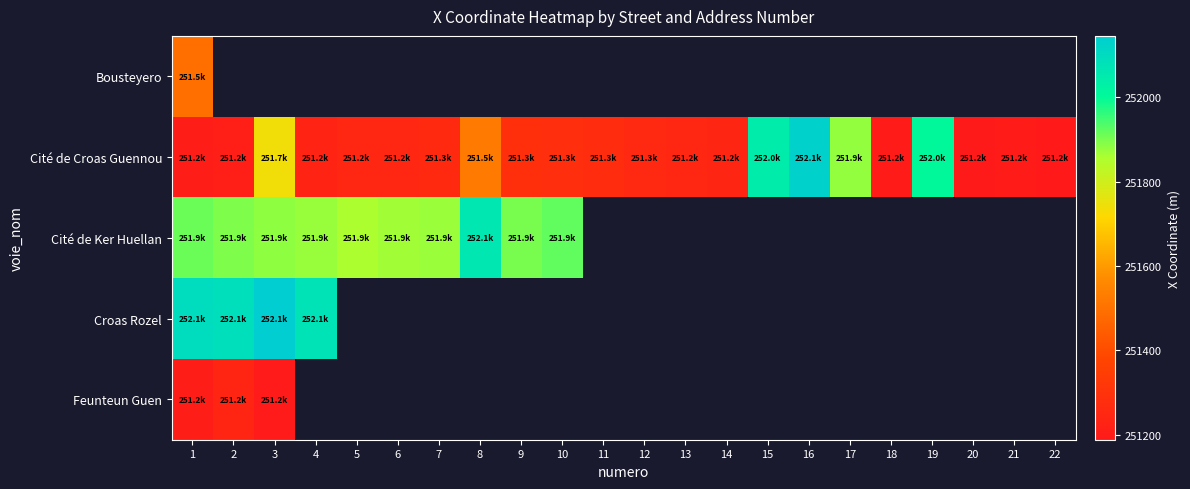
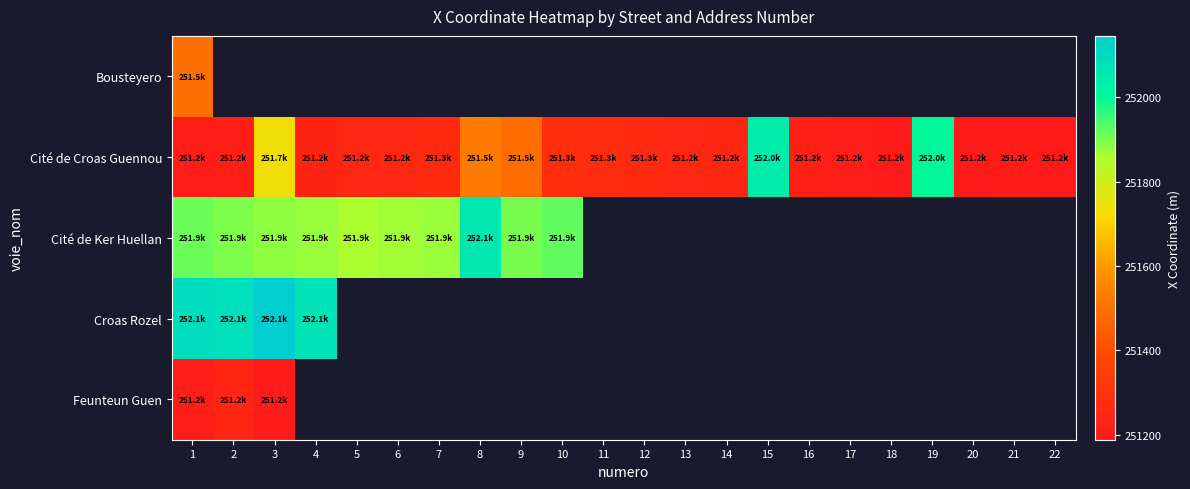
  {
    "Bousteyero": {
      "1": "251.5k"
    },
    "Cité de Croas Guennou": {
      "1": "251.2k",
      "2": "251.2k",
      "3": "251.7k",
      "4": "251.2k",
      "5": "251.2k",
      "6": "251.2k",
      "7": "251.3k",
      "8": "251.5k",
-     "9": "251.3k",
+     "9": "251.5k",
      "10": "251.3k",
      "11": "251.3k",
      "12": "251.3k",
      "13": "251.2k",
      "14": "251.2k",
      "15": "252.0k",
-     "16": "252.1k",
-     "17": "251.9k",
+     "16": "251.2k",
+     "17": "251.2k",
      "18": "251.2k",
      "19": "252.0k",
      "20": "251.2k",
      "21": "251.2k",
      "22": "251.2k"
    },
    "Cité de Ker Huellan": {
      "1": "251.9k",
      "2": "251.9k",
      "3": "251.9k",
      "4": "251.9k",
      "5": "251.9k",
      "6": "251.9k",
      "7": "251.9k",
      "8": "252.1k",
      "9": "251.9k",
      "10": "251.9k"
    },
    "Croas Rozel": {
      "1": "252.1k",
      "2": "252.1k",
      "3": "252.1k",
      "4": "252.1k"
    },
    "Feunteun Guen": {
      "1": "251.2k",
      "2": "251.2k",
      "3": "251.2k"
    }
  }
